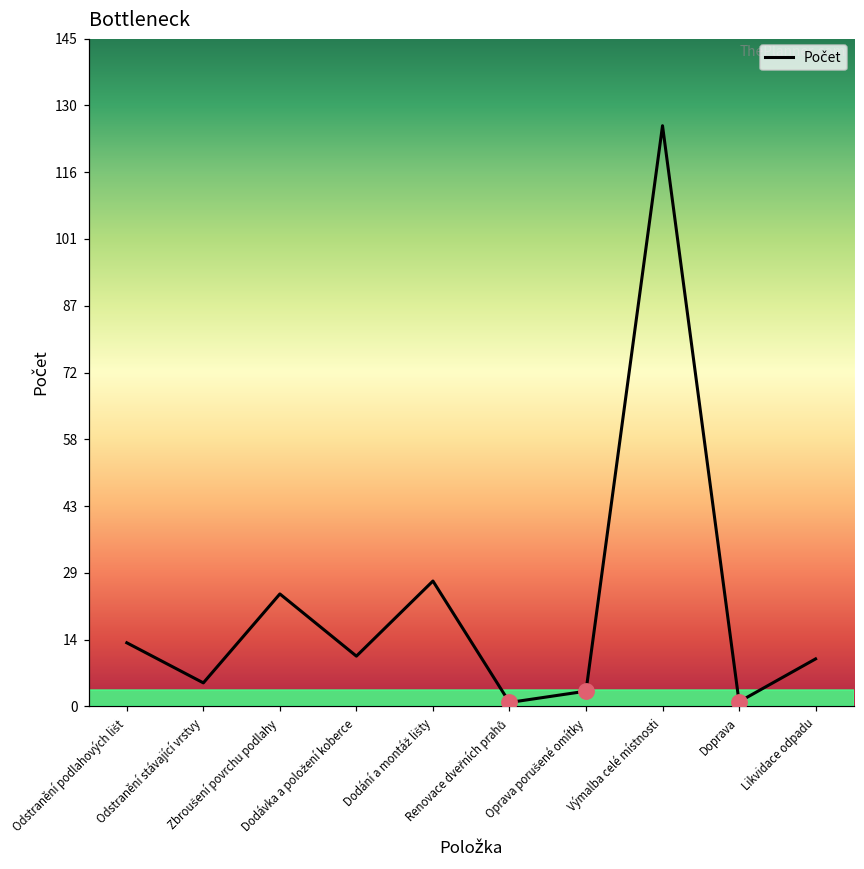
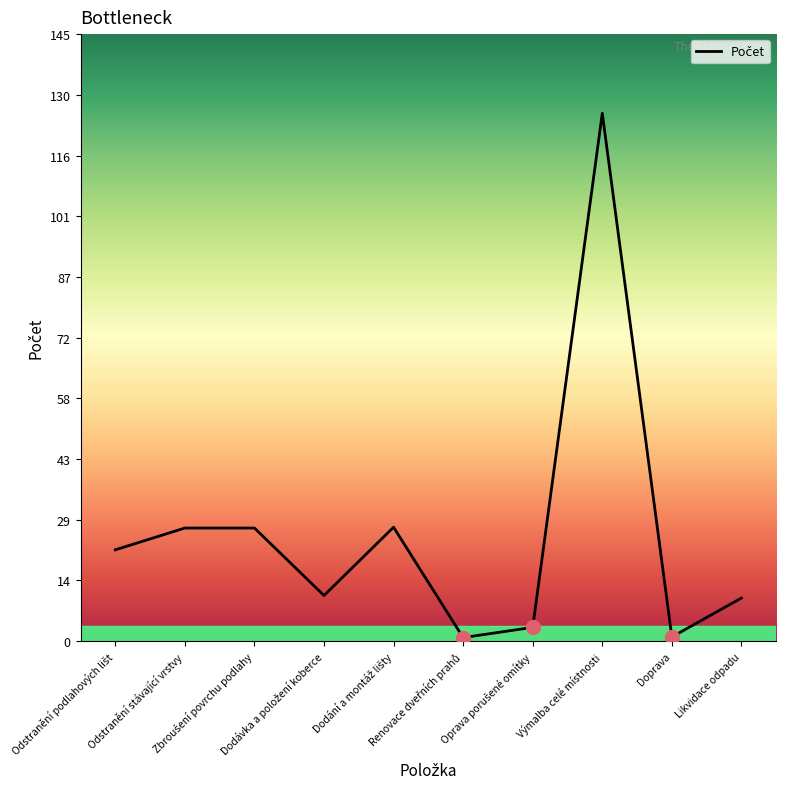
  {
    "Počet": {
-     "Odstranění podlahových lišt": 14,
-     "Odstranění stávající vrstvy": 5,
-     "Zbroušení povrchu podlahy": 24,
+     "Odstranění podlahových lišt": 22,
+     "Odstranění stávající vrstvy": 27,
+     "Zbroušení povrchu podlahy": 27,
      "Dodávka a položení koberce": 11,
      "Dodání a montáž lišty": 27,
      "Výmalba celé místnosti": 126,
      "Likvidace odpadu": 10
    }
  }
